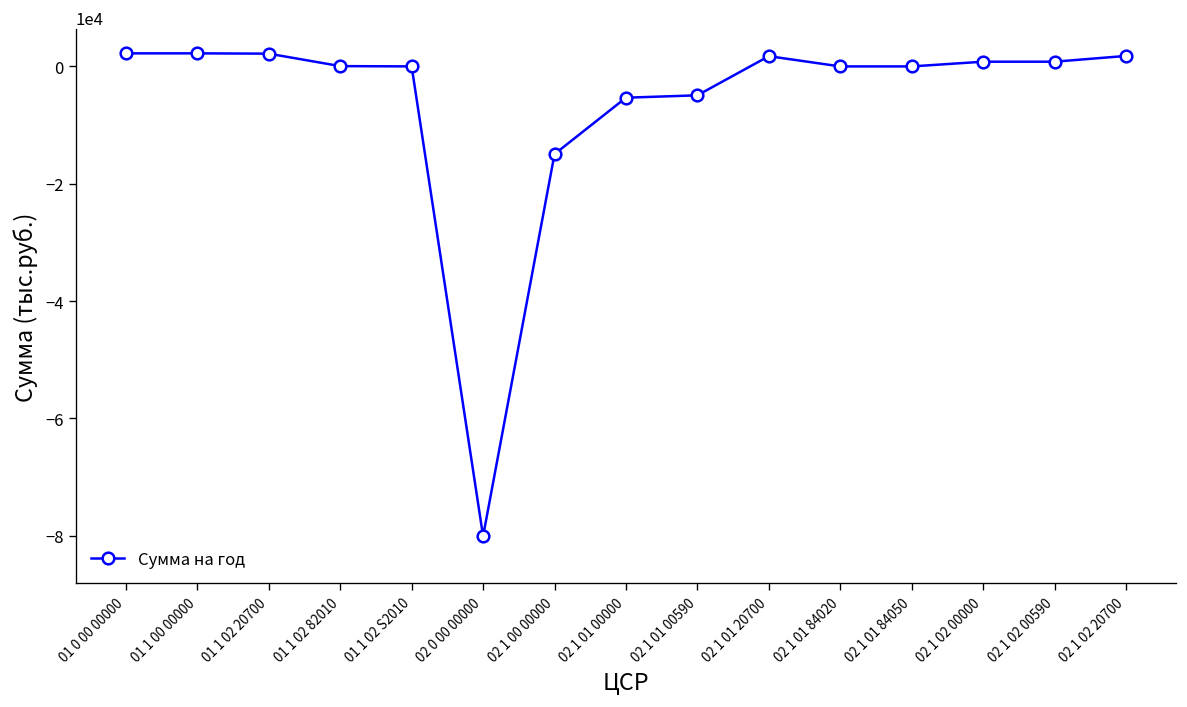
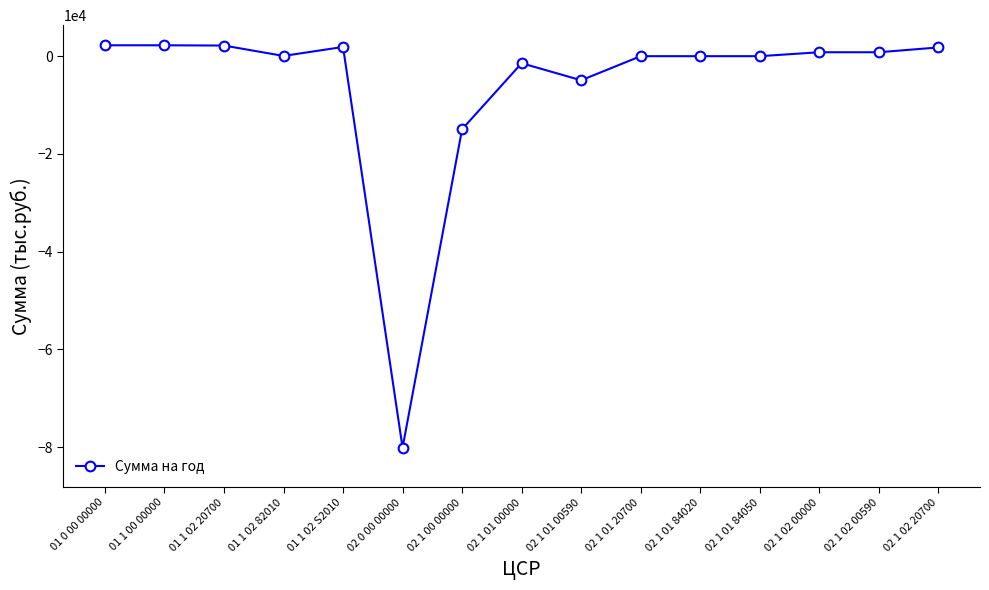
  {
    "01 0 00 00000": 2000,
    "01 1 00 00000": 2000,
    "01 1 02 20700": 2000,
    "01 1 02 82010": 0,
-   "01 1 02 S2010": 0,
+   "01 1 02 S2010": 2000,
    "02 0 00 00000": -80000,
    "02 1 00 00000": -15000,
-   "02 1 01 00000": -5000,
+   "02 1 01 00000": -1000,
    "02 1 01 00590": -5000,
-   "02 1 01 20700": 2000,
+   "02 1 01 20700": 0,
    "02 1 01 84020": 0,
    "02 1 01 84050": 0,
    "02 1 02 00000": 1000,
    "02 1 02 00590": 1000,
    "02 1 02 20700": 2000
  }
